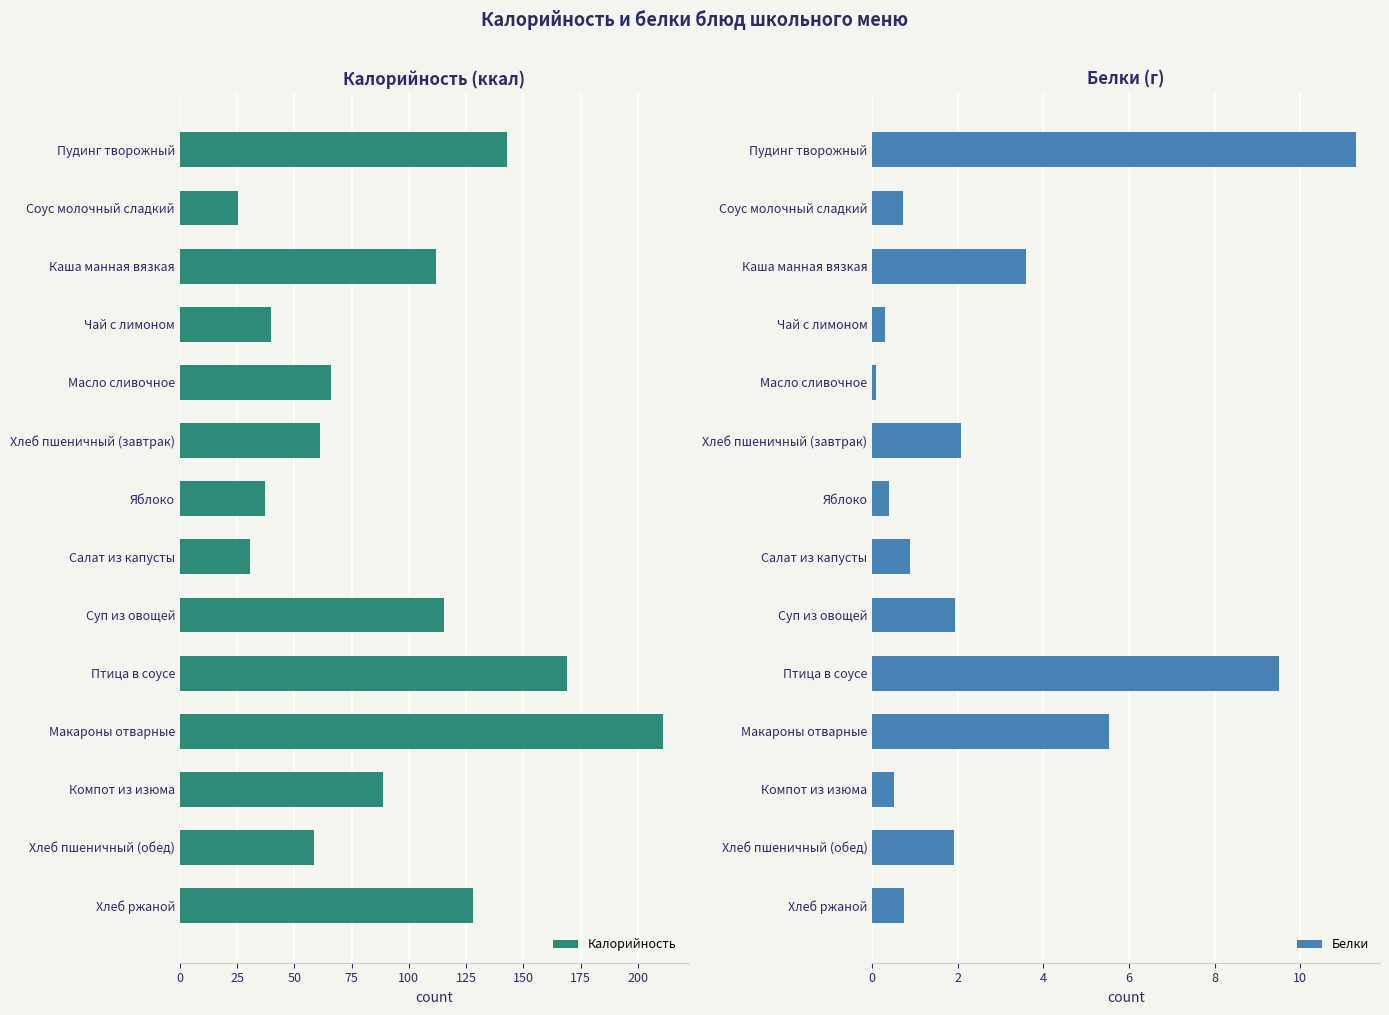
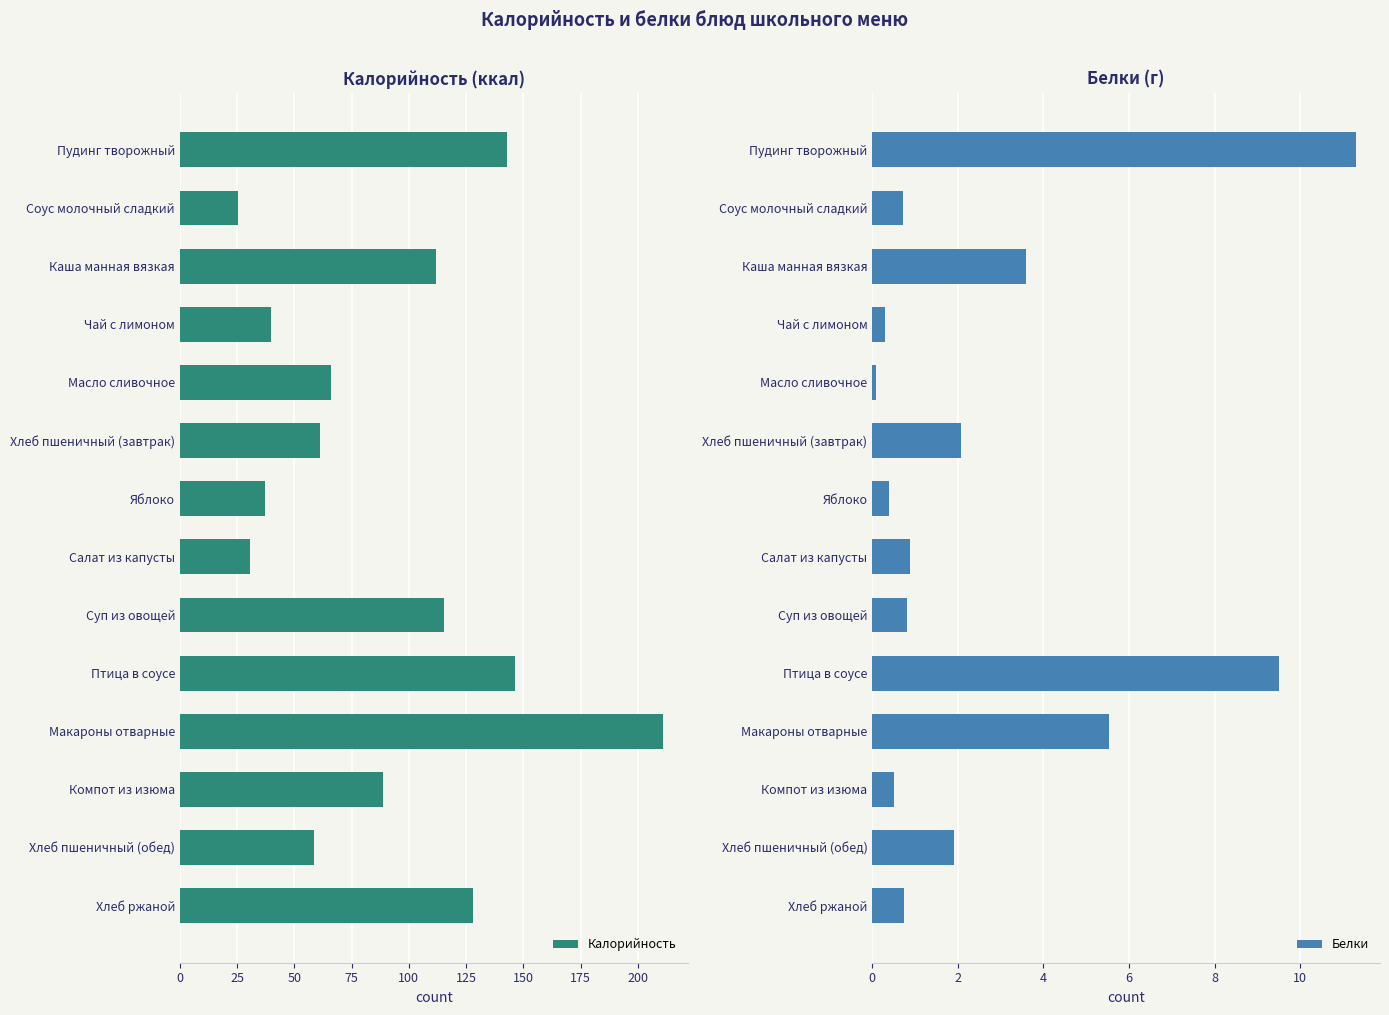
  {
    "Калорийность (ккал)": {
      "Пудинг творожный": 143,
      "Соус молочный сладкий": 25,
      "Каша манная вязкая": 112,
      "Чай с лимоном": 40,
      "Масло сливочное": 66,
      "Хлеб пшеничный (завтрак)": 61,
      "Яблоко": 37,
      "Салат из капусты": 31,
      "Суп из овощей": 115,
-     "Птица в соусе": 169,
+     "Птица в соусе": 147,
      "Макароны отварные": 211,
      "Компот из изюма": 89,
      "Хлеб пшеничный (обед)": 59,
      "Хлеб ржаной": 128
    },
    "Белки (г)": {
      "Пудинг творожный": 11.3,
      "Соус молочный сладкий": 0.7,
      "Каша манная вязкая": 3.6,
      "Чай с лимоном": 0.3,
      "Масло сливочное": 0.1,
      "Хлеб пшеничный (завтрак)": 2.1,
      "Яблоко": 0.4,
      "Салат из капусты": 0.9,
-     "Суп из овощей": 1.9,
+     "Суп из овощей": 0.8,
      "Птица в соусе": 9.5,
      "Макароны отварные": 5.5,
      "Компот из изюма": 0.5,
      "Хлеб пшеничный (обед)": 1.9,
      "Хлеб ржаной": 0.8
    }
  }
